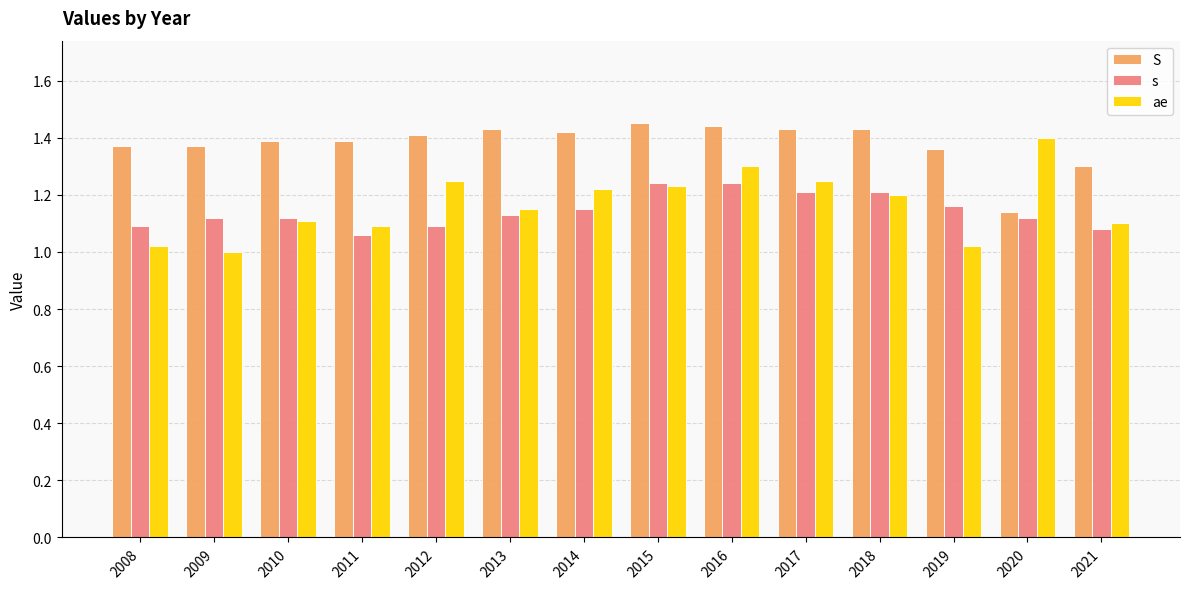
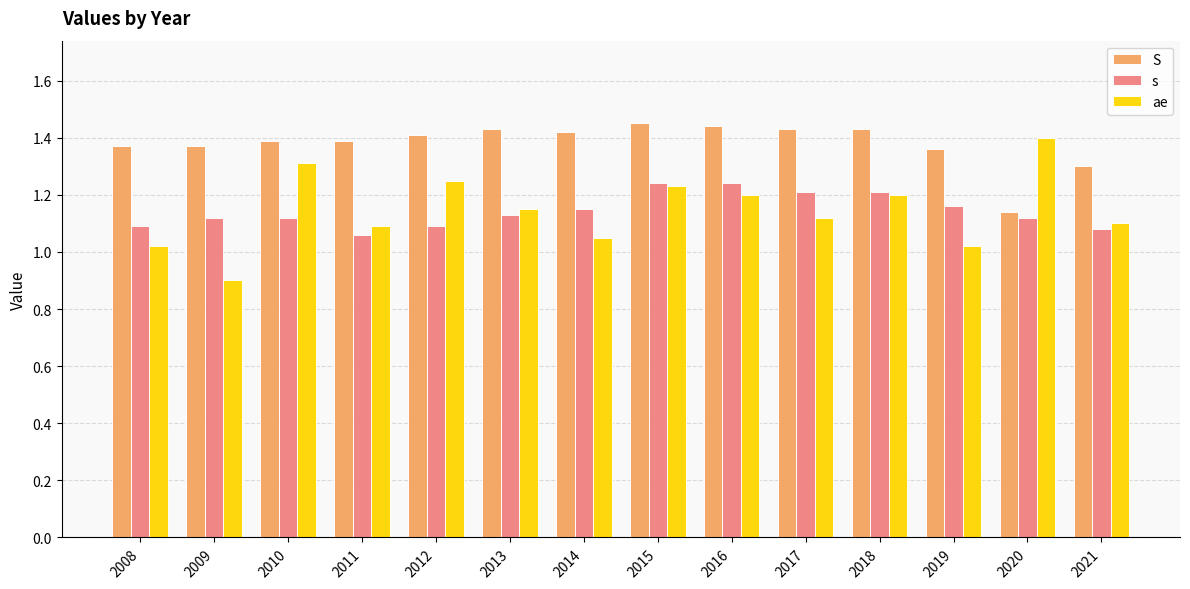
  {
    "ae": {
      "2008": 1.02,
-     "2009": 1.0,
-     "2010": 1.11,
+     "2009": 0.9,
+     "2010": 1.31,
      "2011": 1.09,
      "2012": 1.25,
      "2013": 1.15,
-     "2014": 1.22,
+     "2014": 1.05,
      "2015": 1.23,
-     "2016": 1.3,
-     "2017": 1.25,
+     "2016": 1.2,
+     "2017": 1.12,
      "2018": 1.20,
      "2019": 1.02,
      "2020": 1.40,
      "2021": 1.10
    }
  }
